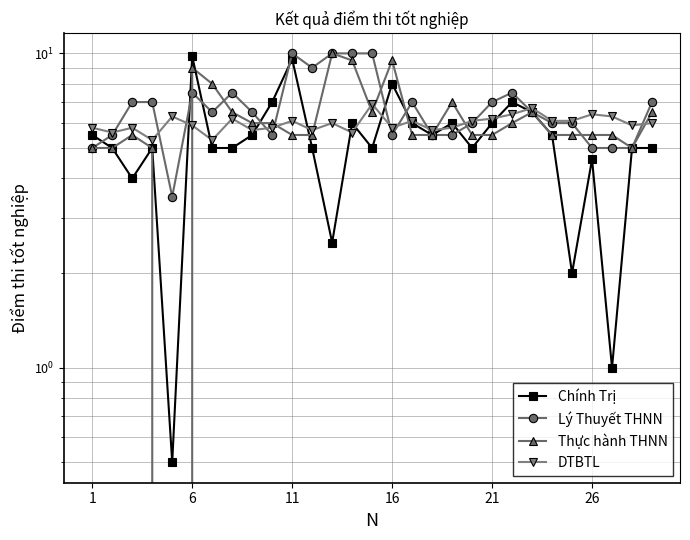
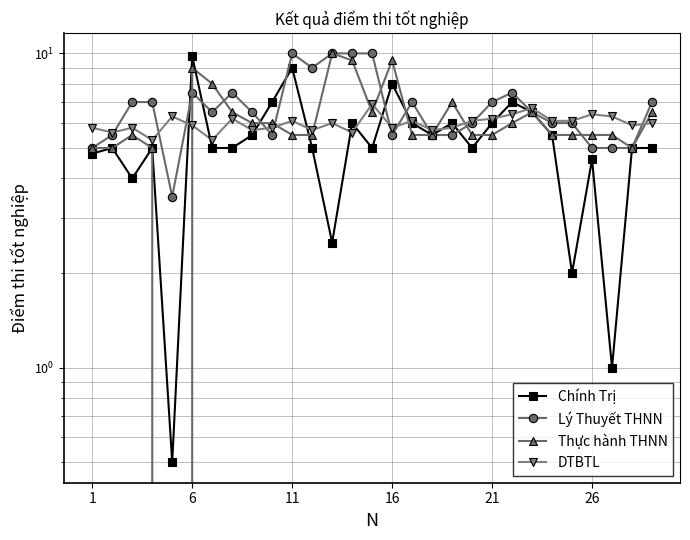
  {
    "Chính Trị": {
-     "1": 5.5,
+     "1": 4.8,
      "6": 9.8,
-     "11": 9.6,
+     "11": 9.0,
      "16": 8.0,
      "21": 6.0,
      "26": 4.6
    }
  }
